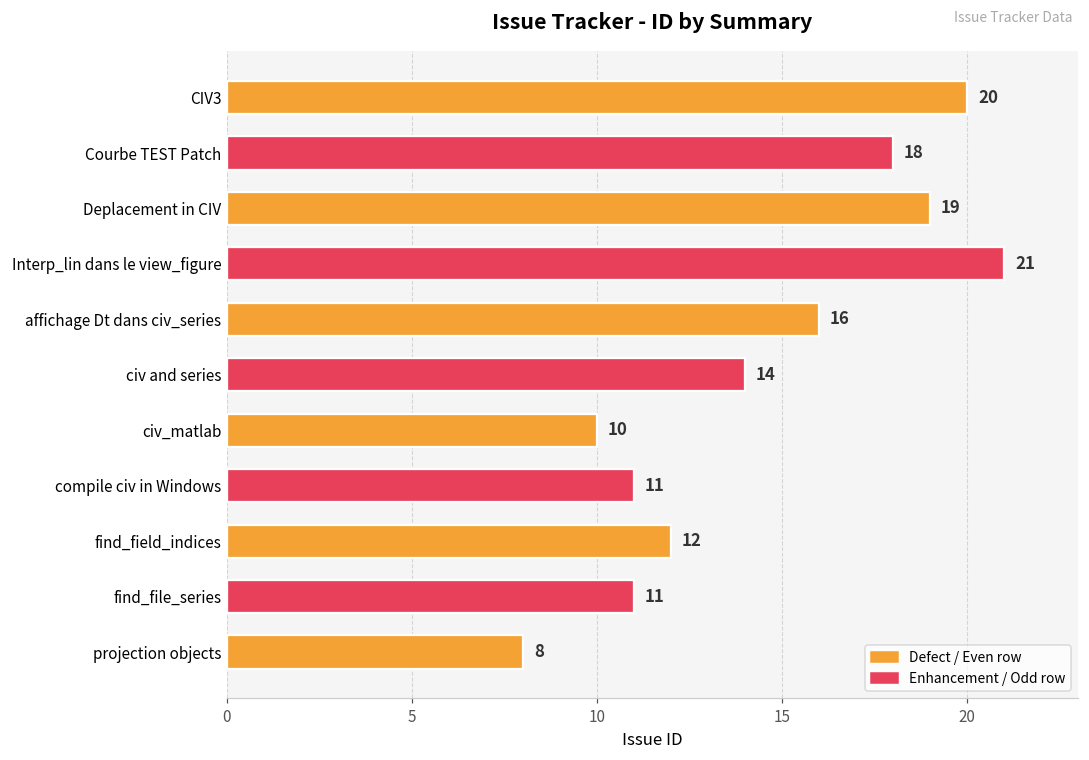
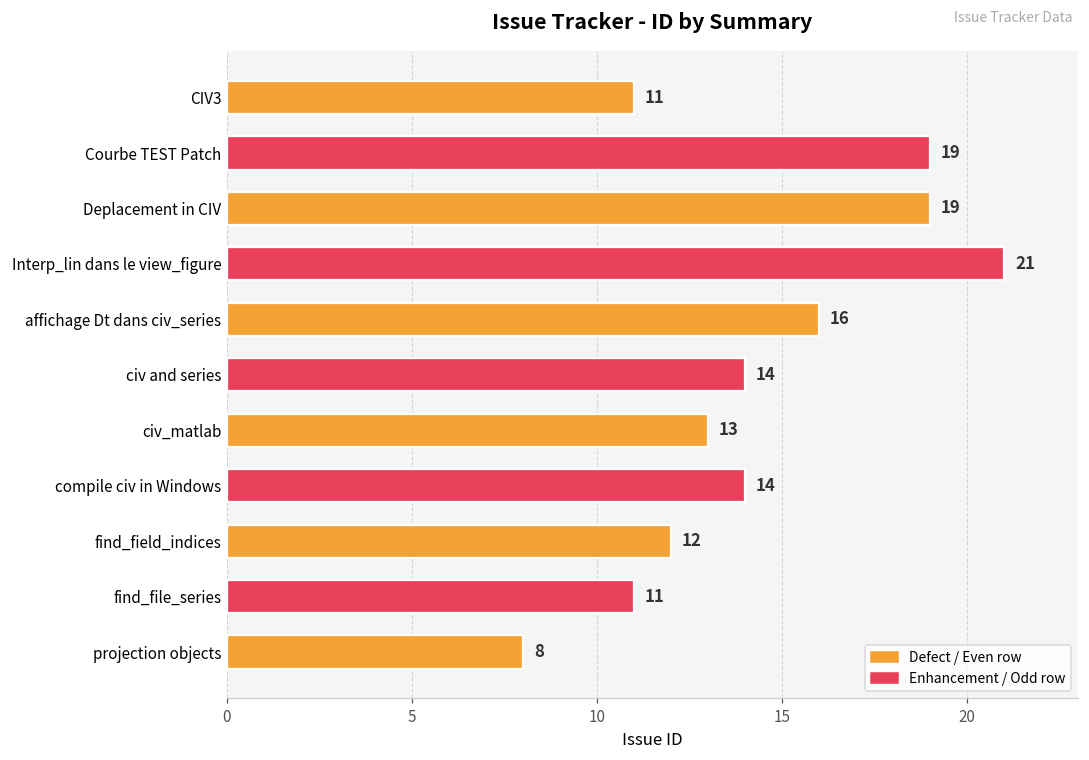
  {
-   "CIV3": 20,
-   "Courbe TEST Patch": 18,
+   "CIV3": 11,
+   "Courbe TEST Patch": 19,
    "Deplacement in CIV": 19,
    "Interp_lin dans le view_figure": 21,
    "affichage Dt dans civ_series": 16,
    "civ and series": 14,
-   "civ_matlab": 10,
-   "compile civ in Windows": 11,
+   "civ_matlab": 13,
+   "compile civ in Windows": 14,
    "find_field_indices": 12,
    "find_file_series": 11,
    "projection objects": 8
  }
